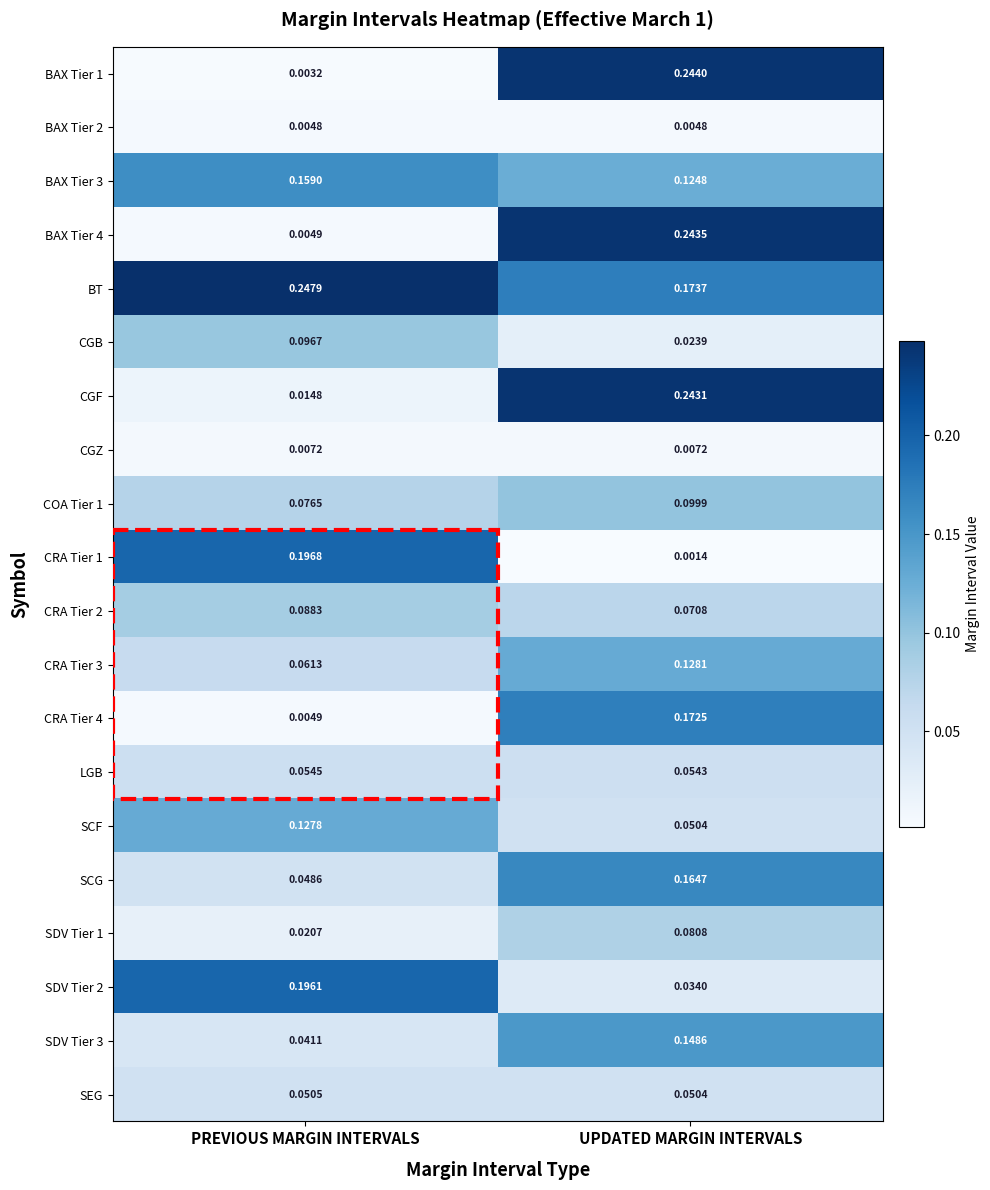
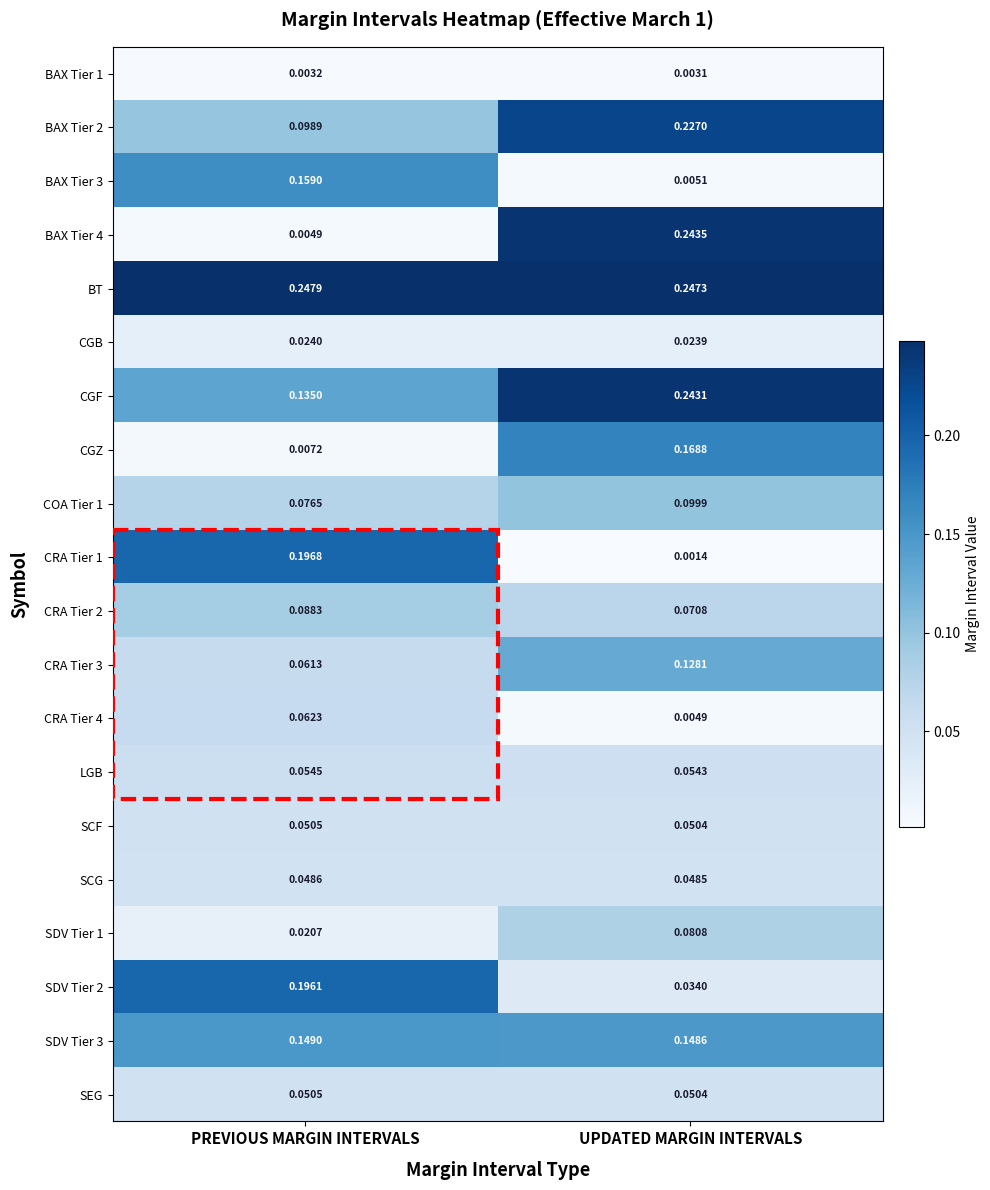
  {
    "BAX Tier 1": {
      "PREVIOUS MARGIN INTERVALS": 0.0032,
-     "UPDATED MARGIN INTERVALS": 0.2440
+     "UPDATED MARGIN INTERVALS": 0.0031
    },
    "BAX Tier 2": {
-     "PREVIOUS MARGIN INTERVALS": 0.0048,
-     "UPDATED MARGIN INTERVALS": 0.0048
+     "PREVIOUS MARGIN INTERVALS": 0.0989,
+     "UPDATED MARGIN INTERVALS": 0.2270
    },
    "BAX Tier 3": {
      "PREVIOUS MARGIN INTERVALS": 0.1590,
-     "UPDATED MARGIN INTERVALS": 0.1248
+     "UPDATED MARGIN INTERVALS": 0.0051
    },
    "BAX Tier 4": {
      "PREVIOUS MARGIN INTERVALS": 0.0049,
      "UPDATED MARGIN INTERVALS": 0.2435
    },
    "BT": {
      "PREVIOUS MARGIN INTERVALS": 0.2479,
-     "UPDATED MARGIN INTERVALS": 0.1737
+     "UPDATED MARGIN INTERVALS": 0.2473
    },
    "CGB": {
-     "PREVIOUS MARGIN INTERVALS": 0.0967,
+     "PREVIOUS MARGIN INTERVALS": 0.0240,
      "UPDATED MARGIN INTERVALS": 0.0239
    },
    "CGF": {
-     "PREVIOUS MARGIN INTERVALS": 0.0148,
+     "PREVIOUS MARGIN INTERVALS": 0.1350,
      "UPDATED MARGIN INTERVALS": 0.2431
    },
    "CGZ": {
      "PREVIOUS MARGIN INTERVALS": 0.0072,
-     "UPDATED MARGIN INTERVALS": 0.0072
+     "UPDATED MARGIN INTERVALS": 0.1688
    },
    "COA Tier 1": {
      "PREVIOUS MARGIN INTERVALS": 0.0765,
      "UPDATED MARGIN INTERVALS": 0.0999
    },
    "CRA Tier 1": {
      "PREVIOUS MARGIN INTERVALS": 0.1968,
      "UPDATED MARGIN INTERVALS": 0.0014
    },
    "CRA Tier 2": {
      "PREVIOUS MARGIN INTERVALS": 0.0883,
      "UPDATED MARGIN INTERVALS": 0.0708
    },
    "CRA Tier 3": {
      "PREVIOUS MARGIN INTERVALS": 0.0613,
      "UPDATED MARGIN INTERVALS": 0.1281
    },
    "CRA Tier 4": {
-     "PREVIOUS MARGIN INTERVALS": 0.0049,
-     "UPDATED MARGIN INTERVALS": 0.1725
+     "PREVIOUS MARGIN INTERVALS": 0.0623,
+     "UPDATED MARGIN INTERVALS": 0.0049
    },
    "LGB": {
      "PREVIOUS MARGIN INTERVALS": 0.0545,
      "UPDATED MARGIN INTERVALS": 0.0543
    },
    "SCF": {
-     "PREVIOUS MARGIN INTERVALS": 0.1278,
+     "PREVIOUS MARGIN INTERVALS": 0.0505,
      "UPDATED MARGIN INTERVALS": 0.0504
    },
    "SCG": {
      "PREVIOUS MARGIN INTERVALS": 0.0486,
-     "UPDATED MARGIN INTERVALS": 0.1647
+     "UPDATED MARGIN INTERVALS": 0.0485
    },
    "SDV Tier 1": {
      "PREVIOUS MARGIN INTERVALS": 0.0207,
      "UPDATED MARGIN INTERVALS": 0.0808
    },
    "SDV Tier 2": {
      "PREVIOUS MARGIN INTERVALS": 0.1961,
      "UPDATED MARGIN INTERVALS": 0.0340
    },
    "SDV Tier 3": {
-     "PREVIOUS MARGIN INTERVALS": 0.0411,
+     "PREVIOUS MARGIN INTERVALS": 0.1490,
      "UPDATED MARGIN INTERVALS": 0.1486
    },
    "SEG": {
      "PREVIOUS MARGIN INTERVALS": 0.0505,
      "UPDATED MARGIN INTERVALS": 0.0504
    }
  }
